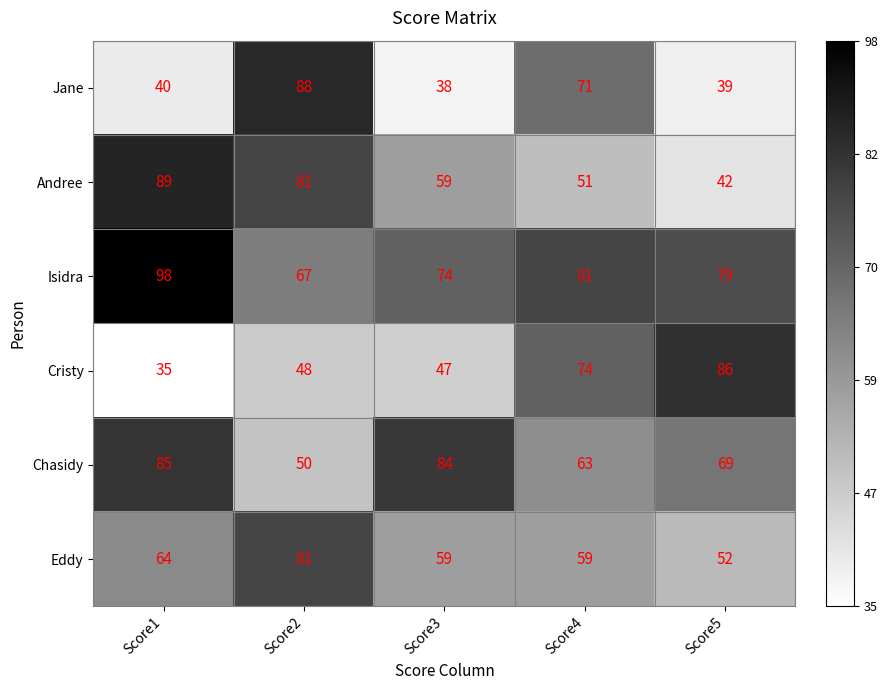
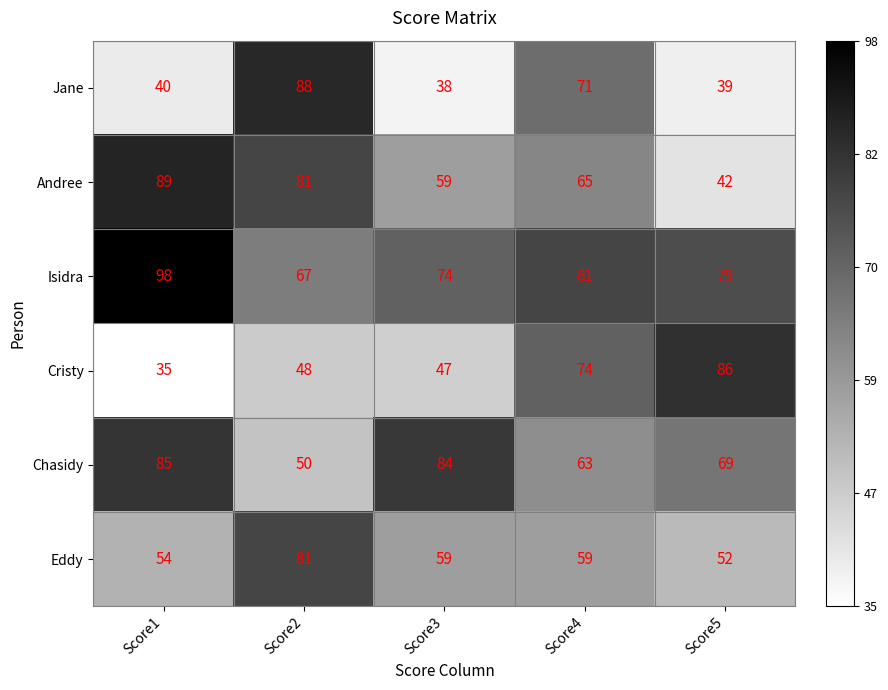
  {
    "Jane": {
      "Score1": 40,
      "Score2": 88,
      "Score3": 38,
      "Score4": 71,
      "Score5": 39
    },
    "Andree": {
      "Score1": 89,
      "Score2": 81,
      "Score3": 59,
-     "Score4": 51,
+     "Score4": 65,
      "Score5": 42
    },
    "Isidra": {
      "Score1": 98,
      "Score2": 67,
      "Score3": 74,
      "Score4": 81,
      "Score5": 79
    },
    "Cristy": {
      "Score1": 35,
      "Score2": 48,
      "Score3": 47,
      "Score4": 74,
      "Score5": 86
    },
    "Chasidy": {
      "Score1": 85,
      "Score2": 50,
      "Score3": 84,
      "Score4": 63,
      "Score5": 69
    },
    "Eddy": {
-     "Score1": 64,
+     "Score1": 54,
      "Score2": 81,
      "Score3": 59,
      "Score4": 59,
      "Score5": 52
    }
  }
